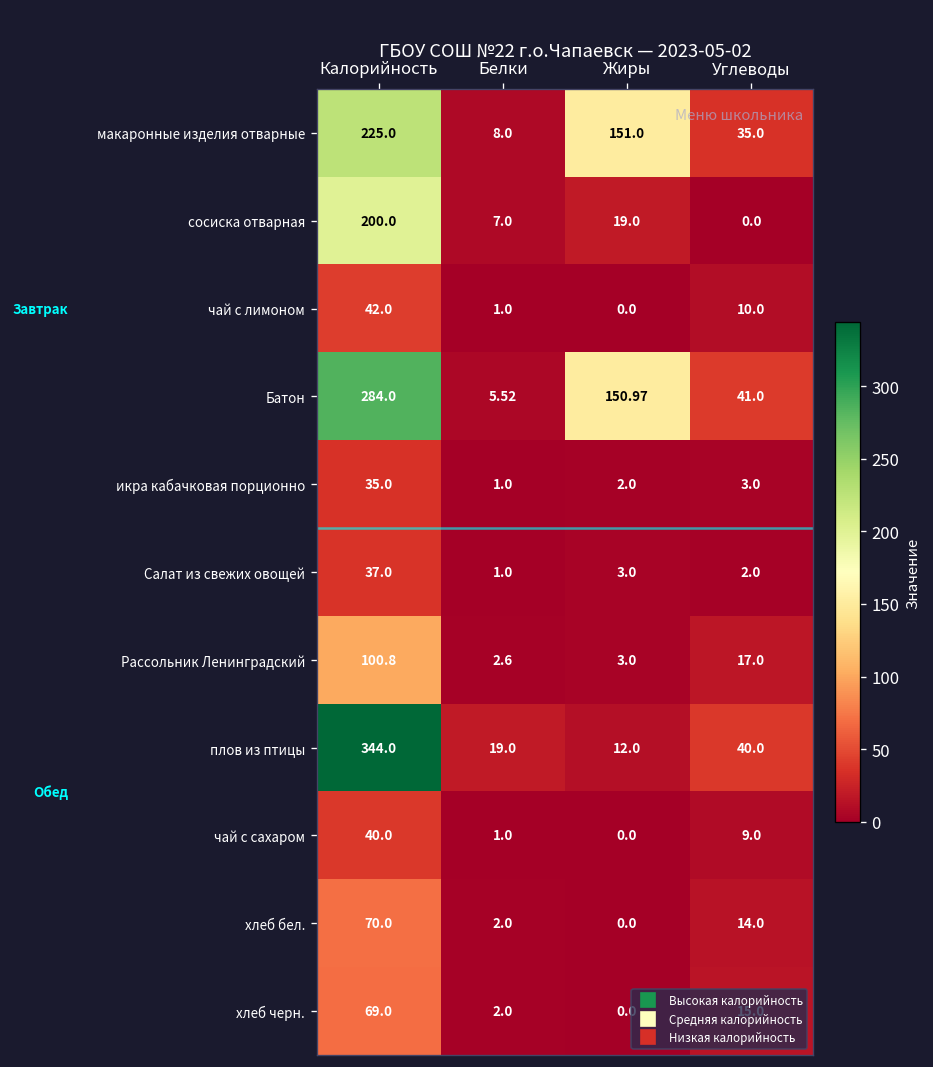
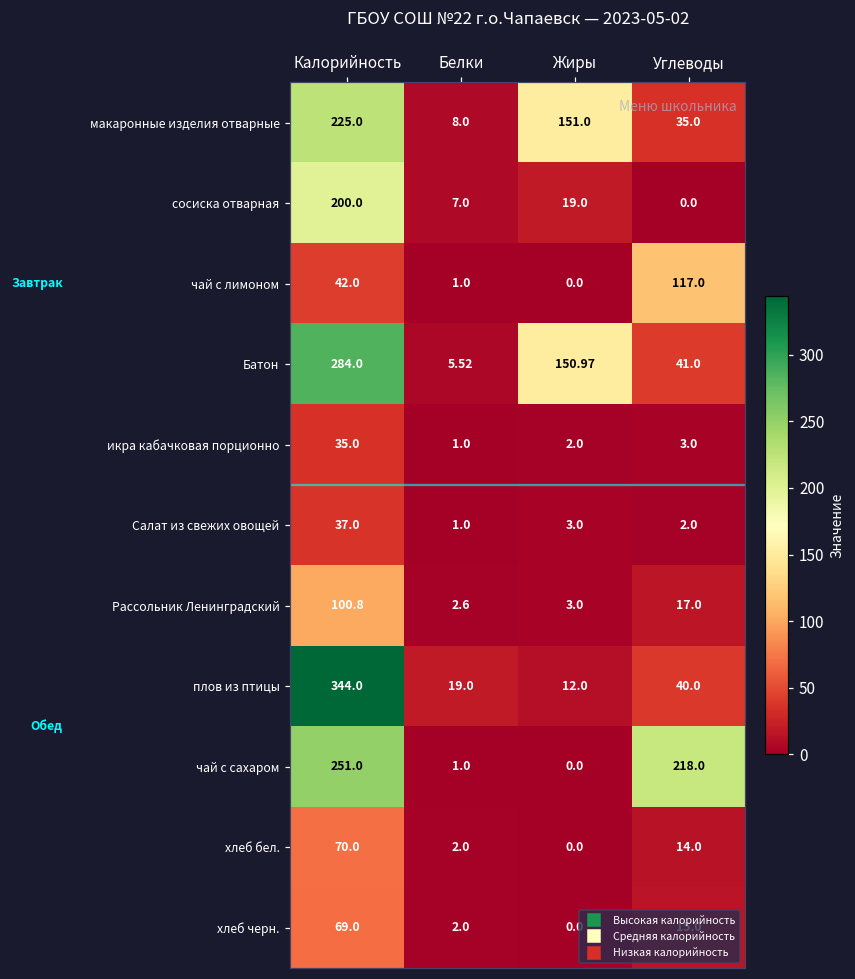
  {
    "макаронные изделия отварные": {
      "Калорийность": 225.0,
      "Белки": 8.0,
      "Жиры": 151.0
    },
    "сосиска отварная": {
      "Калорийность": 200.0,
      "Белки": 7.0,
      "Жиры": 19.0,
      "Углеводы": 0.0
    },
    "чай с лимоном": {
      "Калорийность": 42.0,
      "Белки": 1.0,
      "Жиры": 0.0,
-     "Углеводы": 10.0
+     "Углеводы": 117.0
    },
    "Батон": {
      "Калорийность": 284.0,
      "Белки": 5.52,
      "Жиры": 150.97,
      "Углеводы": 41.0
    },
    "икра кабачковая порционно": {
      "Калорийность": 35.0,
      "Белки": 1.0,
      "Жиры": 2.0,
      "Углеводы": 3.0
    },
    "Салат из свежих овощей": {
      "Калорийность": 37.0,
      "Белки": 1.0,
      "Жиры": 3.0,
      "Углеводы": 2.0
    },
    "Рассольник Ленинградский": {
      "Калорийность": 100.8,
      "Белки": 2.6,
      "Жиры": 3.0,
      "Углеводы": 17.0
    },
    "плов из птицы": {
      "Калорийность": 344.0,
      "Белки": 19.0,
      "Жиры": 12.0,
      "Углеводы": 40.0
    },
    "чай с сахаром": {
-     "Калорийность": 40.0,
+     "Калорийность": 251.0,
      "Белки": 1.0,
      "Жиры": 0.0,
-     "Углеводы": 9.0
+     "Углеводы": 218.0
    },
    "хлеб бел.": {
      "Калорийность": 70.0,
      "Белки": 2.0,
      "Жиры": 0.0,
      "Углеводы": 14.0
    },
    "хлеб черн.": {
      "Калорийность": 69.0,
      "Белки": 2.0
    }
  }
